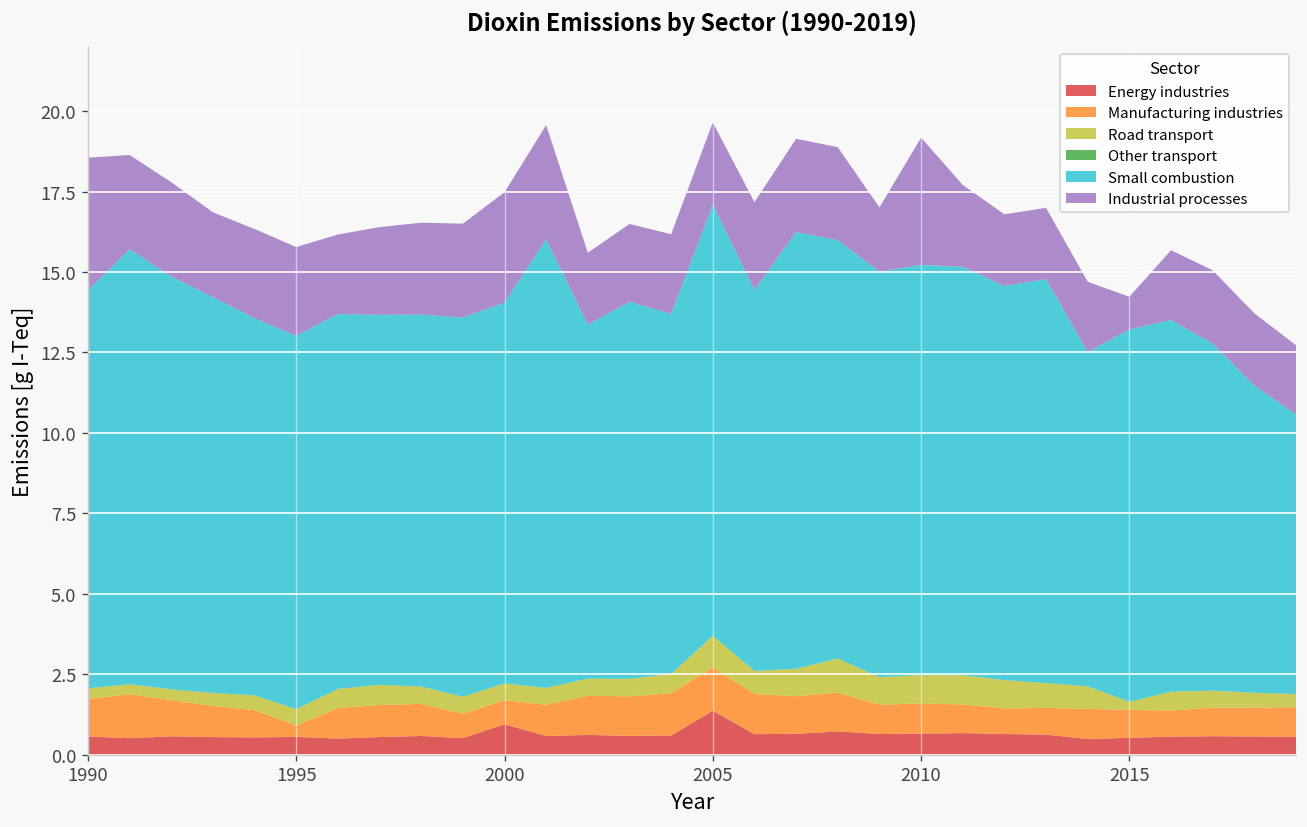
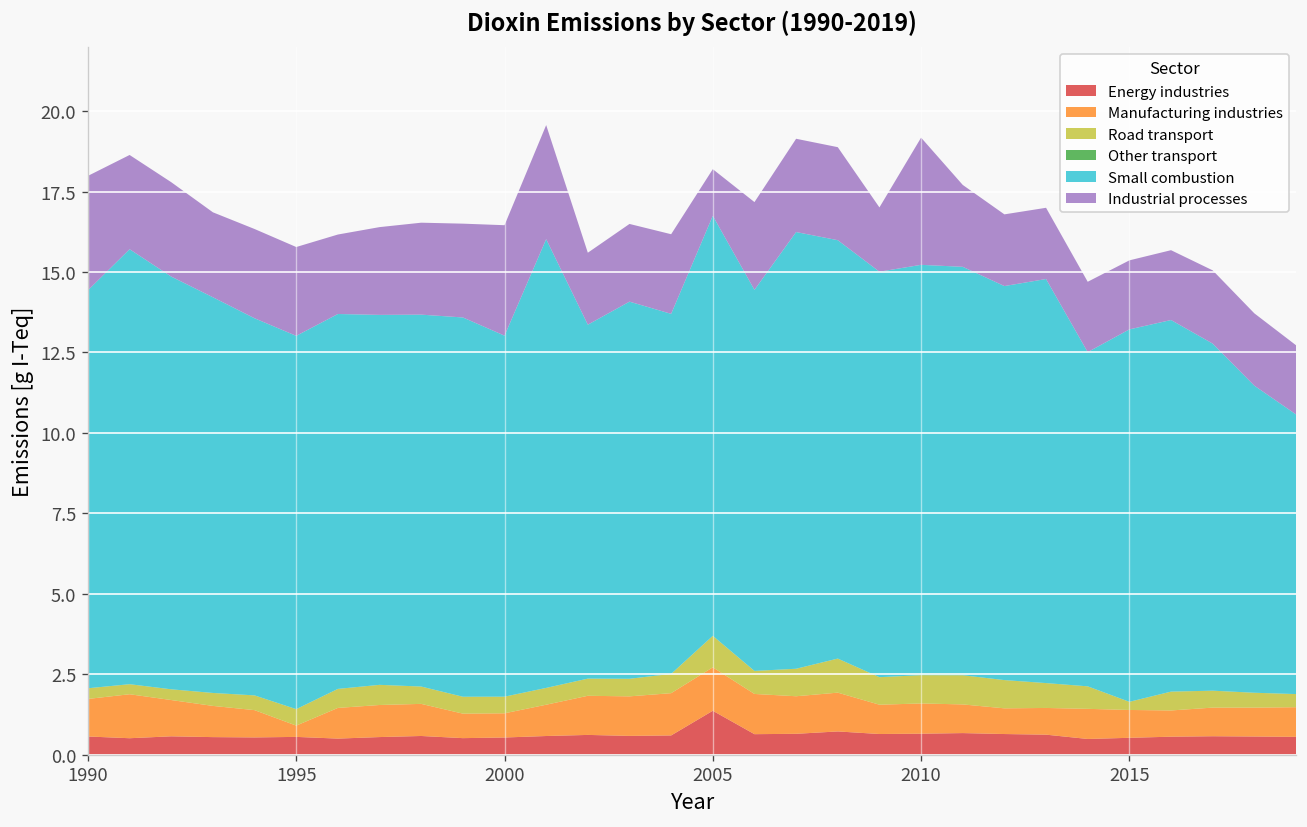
  {
    "Energy industries": {
      "1990": 0.6,
      "1995": 0.6,
-     "2000": 0.9,
+     "2000": 0.5,
      "2005": 1.4,
      "2010": 0.7,
      "2015": 0.5
    },
    "Manufacturing industries": {
      "1990": 1.2,
      "1995": 0.4,
      "2000": 0.8,
      "2005": 1.3,
      "2010": 0.9,
      "2015": 0.9
    },
    "Small combustion": {
      "1990": 12.4,
      "1995": 11.6,
-     "2000": 11.8,
-     "2005": 13.4,
+     "2000": 11.2,
+     "2005": 13.1,
      "2010": 12.8,
      "2015": 11.6
    },
    "Industrial processes": {
-     "1990": 4.1,
+     "1990": 3.6,
      "1995": 2.8,
      "2000": 3.4,
-     "2005": 2.6,
+     "2005": 1.4,
      "2010": 4.0,
-     "2015": 1.0
+     "2015": 2.1
    }
  }
